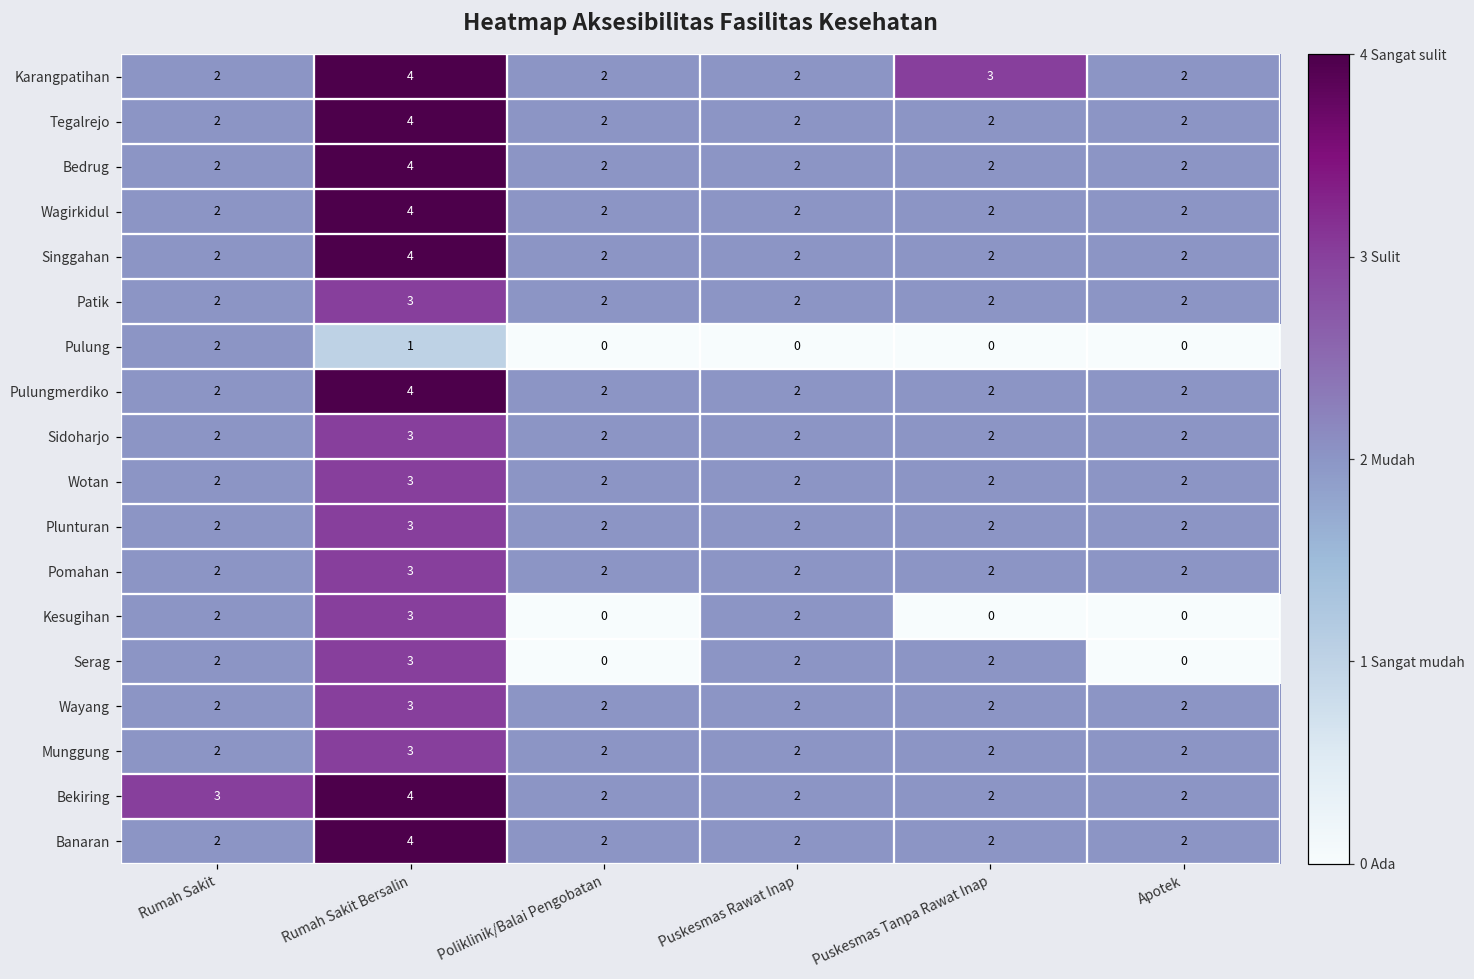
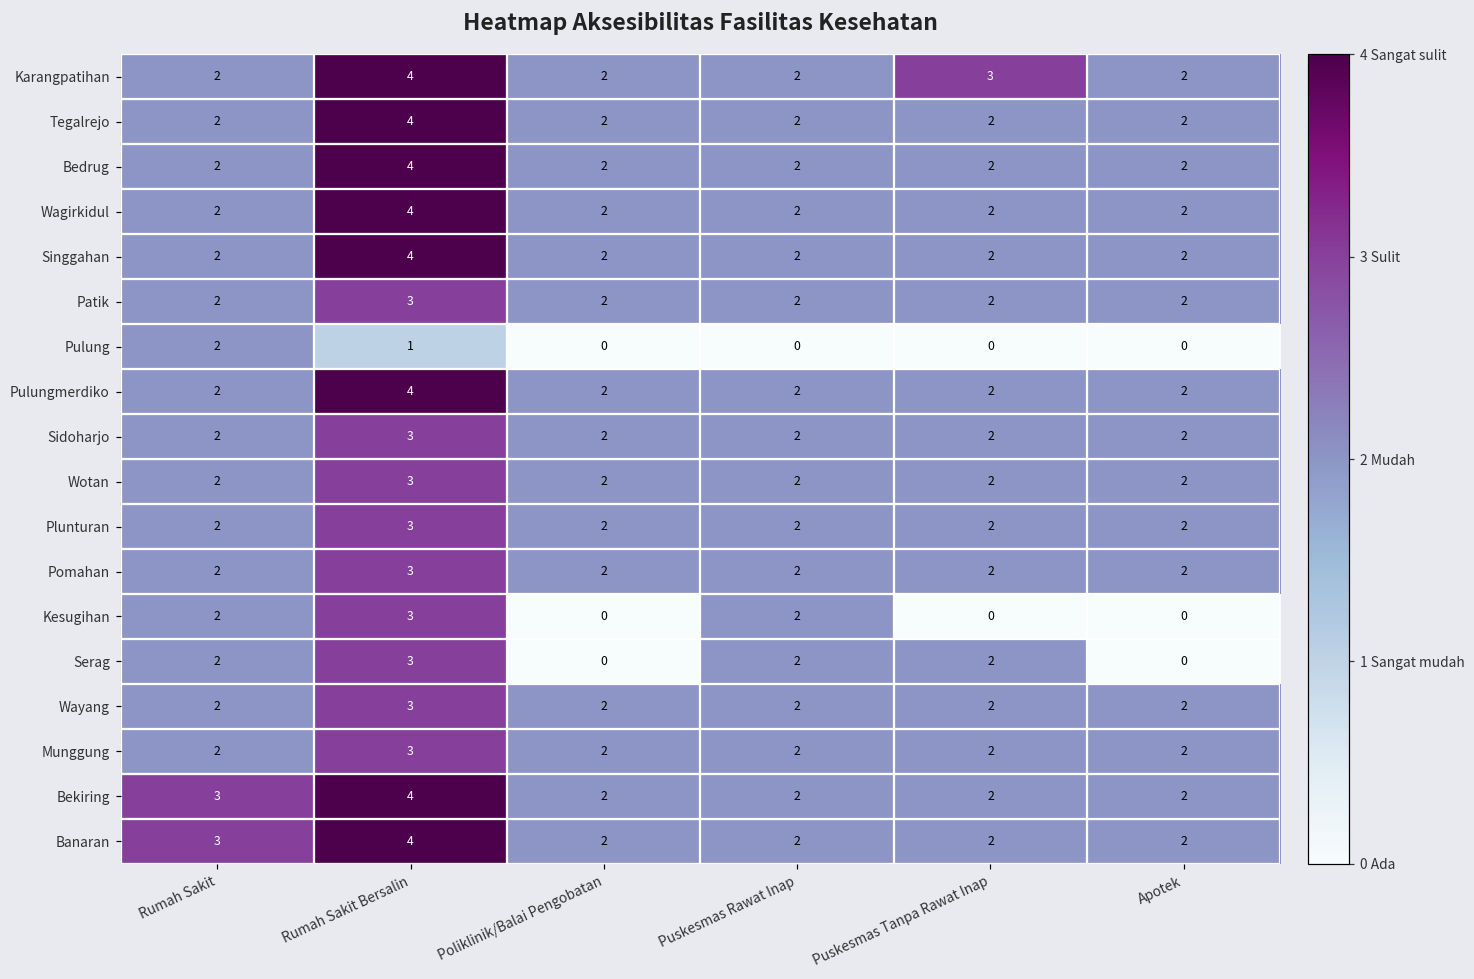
  {
    "Karangpatihan": {
      "Rumah Sakit": 2,
      "Rumah Sakit Bersalin": 4,
      "Poliklinik/Balai Pengobatan": 2,
      "Puskesmas Rawat Inap": 2,
      "Puskesmas Tanpa Rawat Inap": 3,
      "Apotek": 2
    },
    "Tegalrejo": {
      "Rumah Sakit": 2,
      "Rumah Sakit Bersalin": 4,
      "Poliklinik/Balai Pengobatan": 2,
      "Puskesmas Rawat Inap": 2,
      "Puskesmas Tanpa Rawat Inap": 2,
      "Apotek": 2
    },
    "Bedrug": {
      "Rumah Sakit": 2,
      "Rumah Sakit Bersalin": 4,
      "Poliklinik/Balai Pengobatan": 2,
      "Puskesmas Rawat Inap": 2,
      "Puskesmas Tanpa Rawat Inap": 2,
      "Apotek": 2
    },
    "Wagirkidul": {
      "Rumah Sakit": 2,
      "Rumah Sakit Bersalin": 4,
      "Poliklinik/Balai Pengobatan": 2,
      "Puskesmas Rawat Inap": 2,
      "Puskesmas Tanpa Rawat Inap": 2,
      "Apotek": 2
    },
    "Singgahan": {
      "Rumah Sakit": 2,
      "Rumah Sakit Bersalin": 4,
      "Poliklinik/Balai Pengobatan": 2,
      "Puskesmas Rawat Inap": 2,
      "Puskesmas Tanpa Rawat Inap": 2,
      "Apotek": 2
    },
    "Patik": {
      "Rumah Sakit": 2,
      "Rumah Sakit Bersalin": 3,
      "Poliklinik/Balai Pengobatan": 2,
      "Puskesmas Rawat Inap": 2,
      "Puskesmas Tanpa Rawat Inap": 2,
      "Apotek": 2
    },
    "Pulung": {
      "Rumah Sakit": 2,
      "Rumah Sakit Bersalin": 1,
      "Poliklinik/Balai Pengobatan": 0,
      "Puskesmas Rawat Inap": 0,
      "Puskesmas Tanpa Rawat Inap": 0,
      "Apotek": 0
    },
    "Pulungmerdiko": {
      "Rumah Sakit": 2,
      "Rumah Sakit Bersalin": 4,
      "Poliklinik/Balai Pengobatan": 2,
      "Puskesmas Rawat Inap": 2,
      "Puskesmas Tanpa Rawat Inap": 2,
      "Apotek": 2
    },
    "Sidoharjo": {
      "Rumah Sakit": 2,
      "Rumah Sakit Bersalin": 3,
      "Poliklinik/Balai Pengobatan": 2,
      "Puskesmas Rawat Inap": 2,
      "Puskesmas Tanpa Rawat Inap": 2,
      "Apotek": 2
    },
    "Wotan": {
      "Rumah Sakit": 2,
      "Rumah Sakit Bersalin": 3,
      "Poliklinik/Balai Pengobatan": 2,
      "Puskesmas Rawat Inap": 2,
      "Puskesmas Tanpa Rawat Inap": 2,
      "Apotek": 2
    },
    "Plunturan": {
      "Rumah Sakit": 2,
      "Rumah Sakit Bersalin": 3,
      "Poliklinik/Balai Pengobatan": 2,
      "Puskesmas Rawat Inap": 2,
      "Puskesmas Tanpa Rawat Inap": 2,
      "Apotek": 2
    },
    "Pomahan": {
      "Rumah Sakit": 2,
      "Rumah Sakit Bersalin": 3,
      "Poliklinik/Balai Pengobatan": 2,
      "Puskesmas Rawat Inap": 2,
      "Puskesmas Tanpa Rawat Inap": 2,
      "Apotek": 2
    },
    "Kesugihan": {
      "Rumah Sakit": 2,
      "Rumah Sakit Bersalin": 3,
      "Poliklinik/Balai Pengobatan": 0,
      "Puskesmas Rawat Inap": 2,
      "Puskesmas Tanpa Rawat Inap": 0,
      "Apotek": 0
    },
    "Serag": {
      "Rumah Sakit": 2,
      "Rumah Sakit Bersalin": 3,
      "Poliklinik/Balai Pengobatan": 0,
      "Puskesmas Rawat Inap": 2,
      "Puskesmas Tanpa Rawat Inap": 2,
      "Apotek": 0
    },
    "Wayang": {
      "Rumah Sakit": 2,
      "Rumah Sakit Bersalin": 3,
      "Poliklinik/Balai Pengobatan": 2,
      "Puskesmas Rawat Inap": 2,
      "Puskesmas Tanpa Rawat Inap": 2,
      "Apotek": 2
    },
    "Munggung": {
      "Rumah Sakit": 2,
      "Rumah Sakit Bersalin": 3,
      "Poliklinik/Balai Pengobatan": 2,
      "Puskesmas Rawat Inap": 2,
      "Puskesmas Tanpa Rawat Inap": 2,
      "Apotek": 2
    },
    "Bekiring": {
      "Rumah Sakit": 3,
      "Rumah Sakit Bersalin": 4,
      "Poliklinik/Balai Pengobatan": 2,
      "Puskesmas Rawat Inap": 2,
      "Puskesmas Tanpa Rawat Inap": 2,
      "Apotek": 2
    },
    "Banaran": {
-     "Rumah Sakit": 2,
+     "Rumah Sakit": 3,
      "Rumah Sakit Bersalin": 4,
      "Poliklinik/Balai Pengobatan": 2,
      "Puskesmas Rawat Inap": 2,
      "Puskesmas Tanpa Rawat Inap": 2,
      "Apotek": 2
    }
  }
